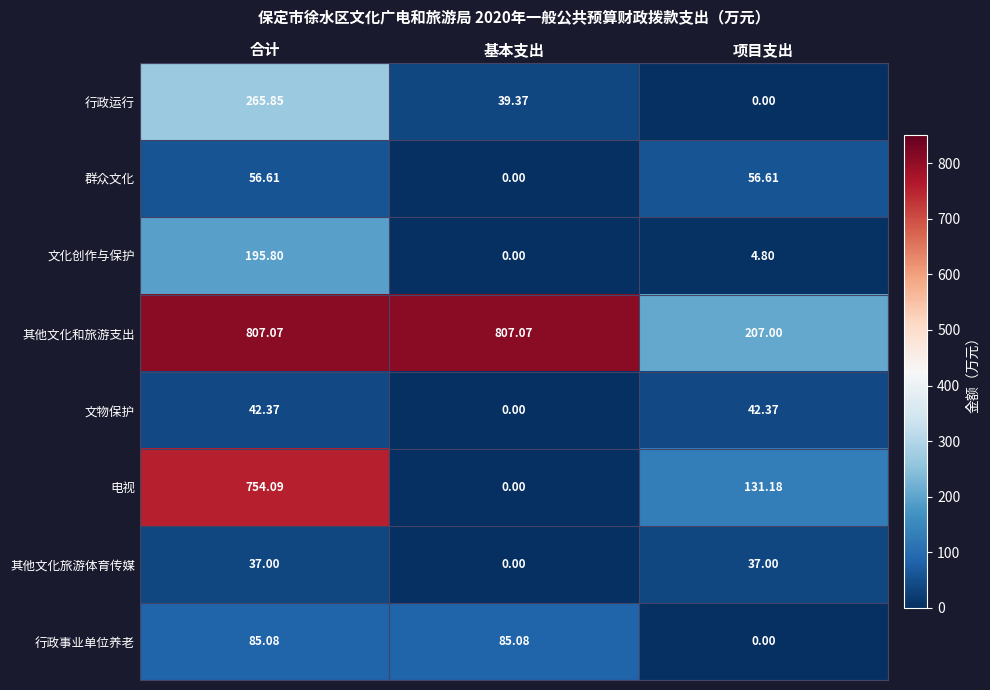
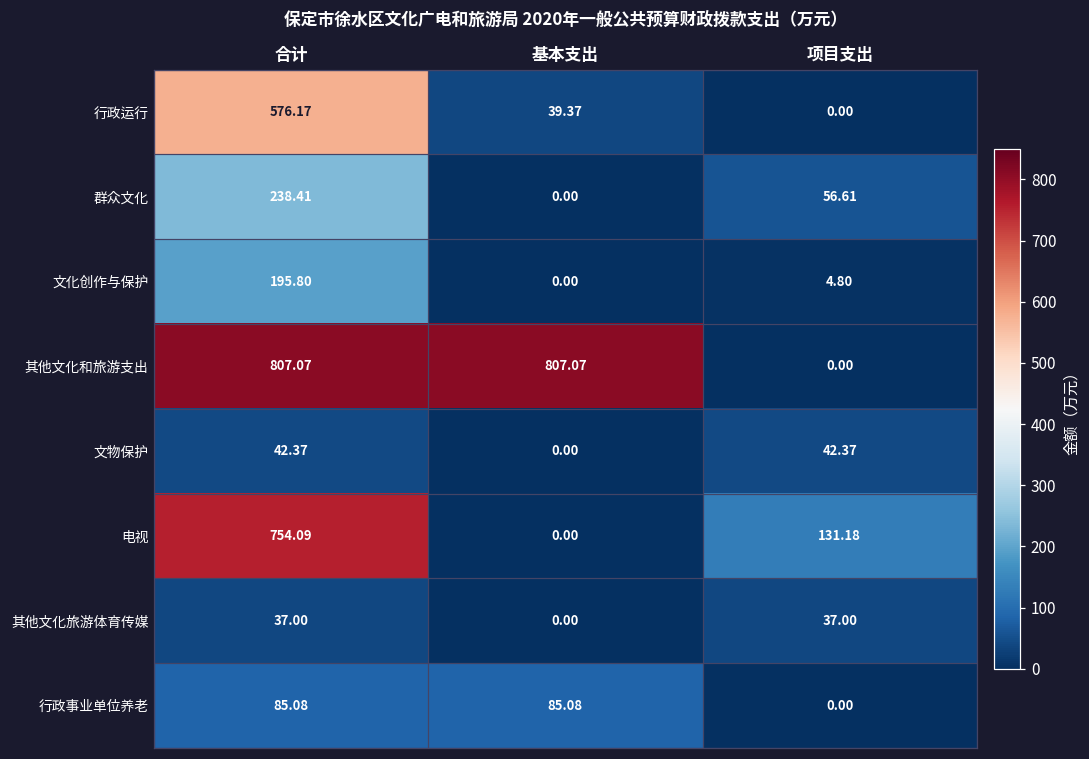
  {
    "行政运行": {
-     "合计": 265.85,
+     "合计": 576.17,
      "基本支出": 39.37,
      "项目支出": 0.00
    },
    "群众文化": {
-     "合计": 56.61,
+     "合计": 238.41,
      "基本支出": 0.00,
      "项目支出": 56.61
    },
    "文化创作与保护": {
      "合计": 195.80,
      "基本支出": 0.00,
      "项目支出": 4.80
    },
    "其他文化和旅游支出": {
      "合计": 807.07,
      "基本支出": 807.07,
-     "项目支出": 207.00
+     "项目支出": 0.00
    },
    "文物保护": {
      "合计": 42.37,
      "基本支出": 0.00,
      "项目支出": 42.37
    },
    "电视": {
      "合计": 754.09,
      "基本支出": 0.00,
      "项目支出": 131.18
    },
    "其他文化旅游体育传媒": {
      "合计": 37.00,
      "基本支出": 0.00,
      "项目支出": 37.00
    },
    "行政事业单位养老": {
      "合计": 85.08,
      "基本支出": 85.08,
      "项目支出": 0.00
    }
  }
